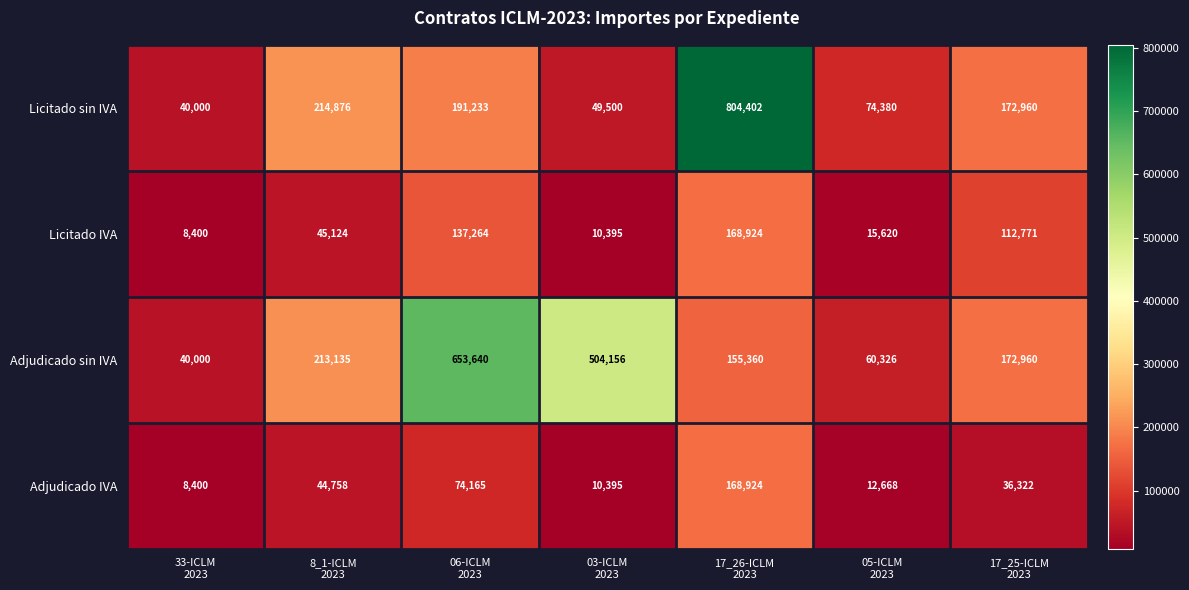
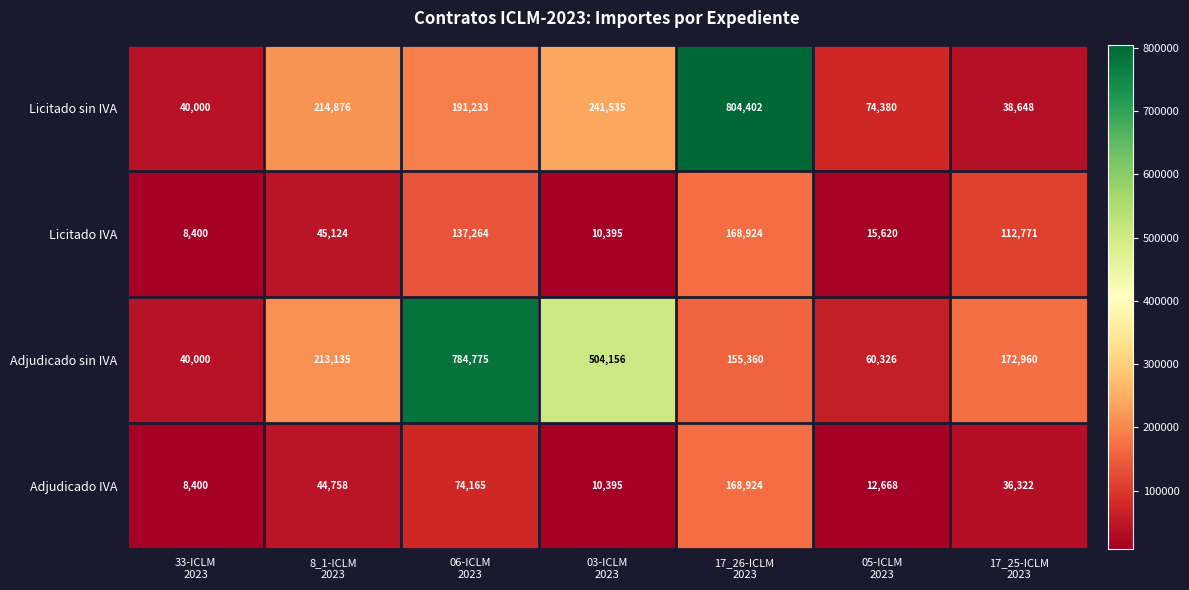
  {
    "Licitado sin IVA": {
      "33-ICLM 2023": "40,000",
      "8_1-ICLM 2023": "214,876",
      "06-ICLM 2023": "191,233",
-     "03-ICLM 2023": "49,500",
+     "03-ICLM 2023": "241,535",
      "17_26-ICLM 2023": "804,402",
      "05-ICLM 2023": "74,380",
-     "17_25-ICLM 2023": "172,960"
+     "17_25-ICLM 2023": "38,648"
    },
    "Licitado IVA": {
      "33-ICLM 2023": "8,400",
      "8_1-ICLM 2023": "45,124",
      "06-ICLM 2023": "137,264",
      "03-ICLM 2023": "10,395",
      "17_26-ICLM 2023": "168,924",
      "05-ICLM 2023": "15,620",
      "17_25-ICLM 2023": "112,771"
    },
    "Adjudicado sin IVA": {
      "33-ICLM 2023": "40,000",
      "8_1-ICLM 2023": "213,135",
-     "06-ICLM 2023": "653,640",
+     "06-ICLM 2023": "784,775",
      "03-ICLM 2023": "504,156",
      "17_26-ICLM 2023": "155,360",
      "05-ICLM 2023": "60,326",
      "17_25-ICLM 2023": "172,960"
    },
    "Adjudicado IVA": {
      "33-ICLM 2023": "8,400",
      "8_1-ICLM 2023": "44,758",
      "06-ICLM 2023": "74,165",
      "03-ICLM 2023": "10,395",
      "17_26-ICLM 2023": "168,924",
      "05-ICLM 2023": "12,668",
      "17_25-ICLM 2023": "36,322"
    }
  }
